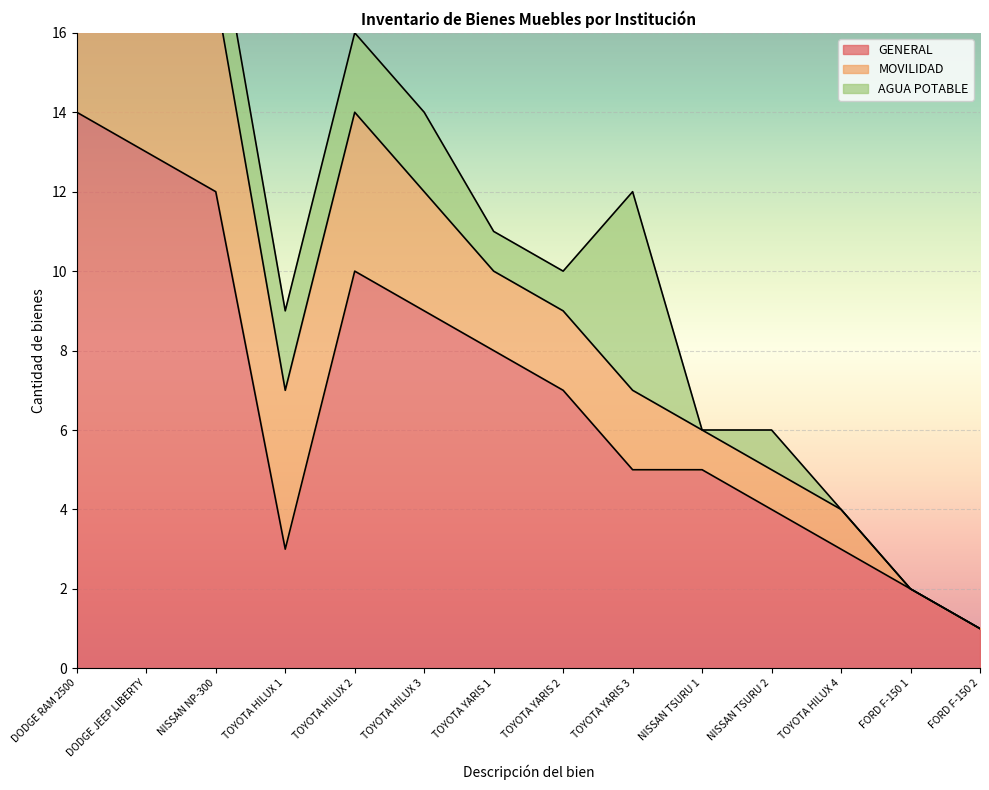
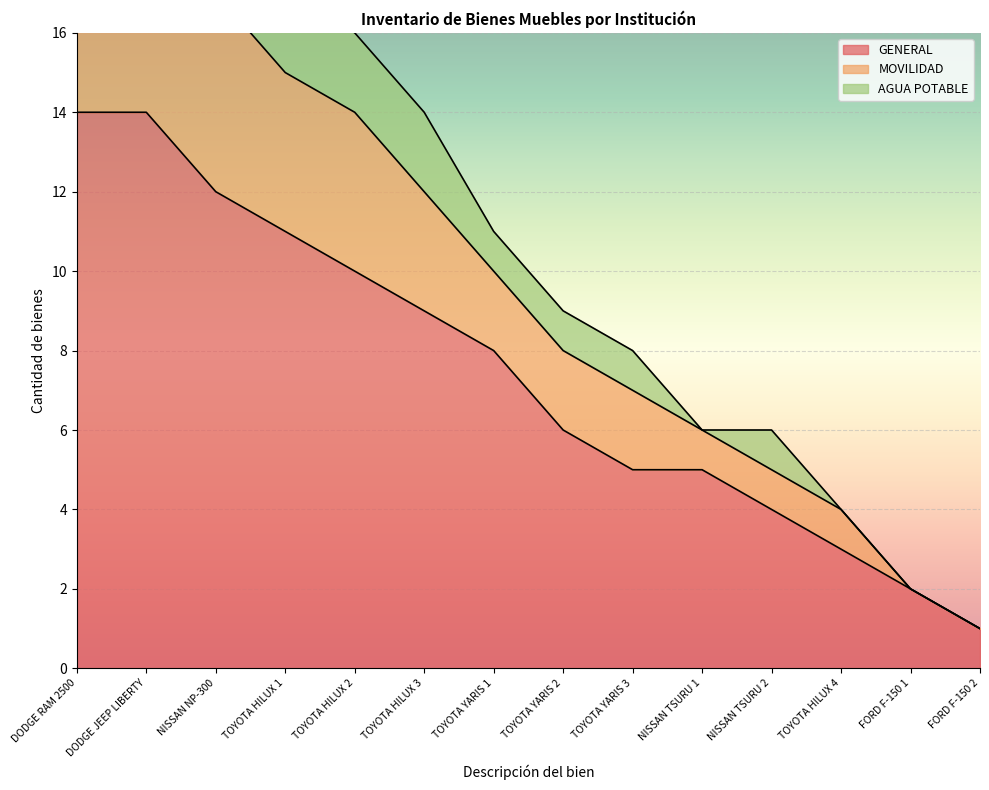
  {
    "GENERAL": {
      "DODGE RAM 2500": 14,
-     "DODGE JEEP LIBERTY": 13,
+     "DODGE JEEP LIBERTY": 14,
      "NISSAN NP-300": 12,
-     "TOYOTA HILUX 1": 3,
+     "TOYOTA HILUX 1": 11,
      "TOYOTA HILUX 2": 10,
      "TOYOTA HILUX 3": 9,
      "TOYOTA YARIS 1": 8,
-     "TOYOTA YARIS 2": 7,
+     "TOYOTA YARIS 2": 6,
      "TOYOTA YARIS 3": 5,
      "NISSAN TSURU 1": 5,
      "NISSAN TSURU 2": 4,
      "TOYOTA HILUX 4": 3
    },
    "MOVILIDAD": {
      "TOYOTA HILUX 1": 4,
      "TOYOTA HILUX 2": 4,
      "TOYOTA HILUX 3": 3,
      "TOYOTA YARIS 1": 2,
      "TOYOTA YARIS 2": 2,
      "TOYOTA YARIS 3": 2,
      "NISSAN TSURU 2": 1
    },
    "AGUA POTABLE": {
      "TOYOTA HILUX 2": 2,
      "TOYOTA HILUX 3": 2,
      "TOYOTA YARIS 1": 1,
      "TOYOTA YARIS 2": 1,
-     "TOYOTA YARIS 3": 5,
+     "TOYOTA YARIS 3": 1,
      "NISSAN TSURU 2": 1
    }
  }
